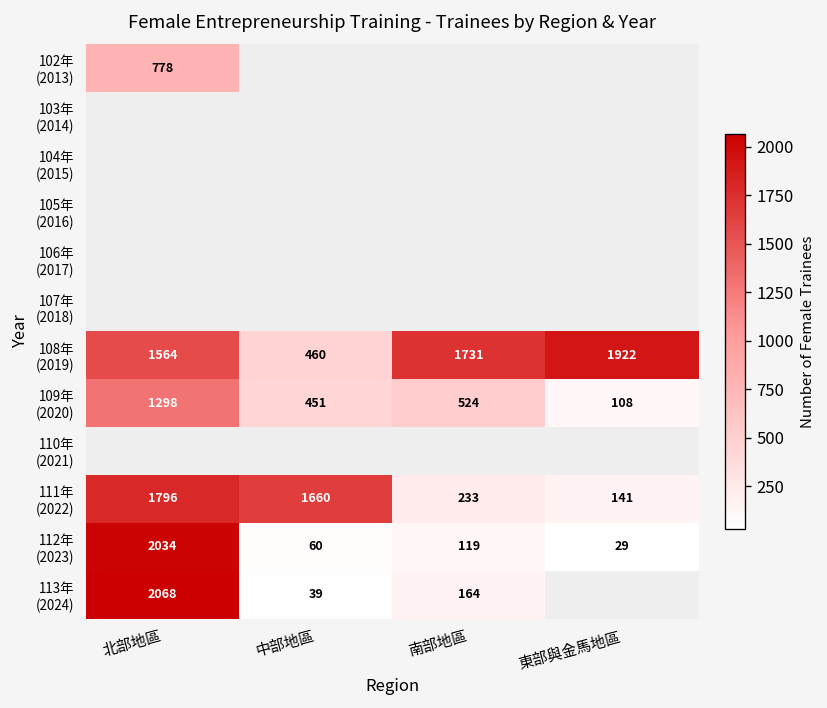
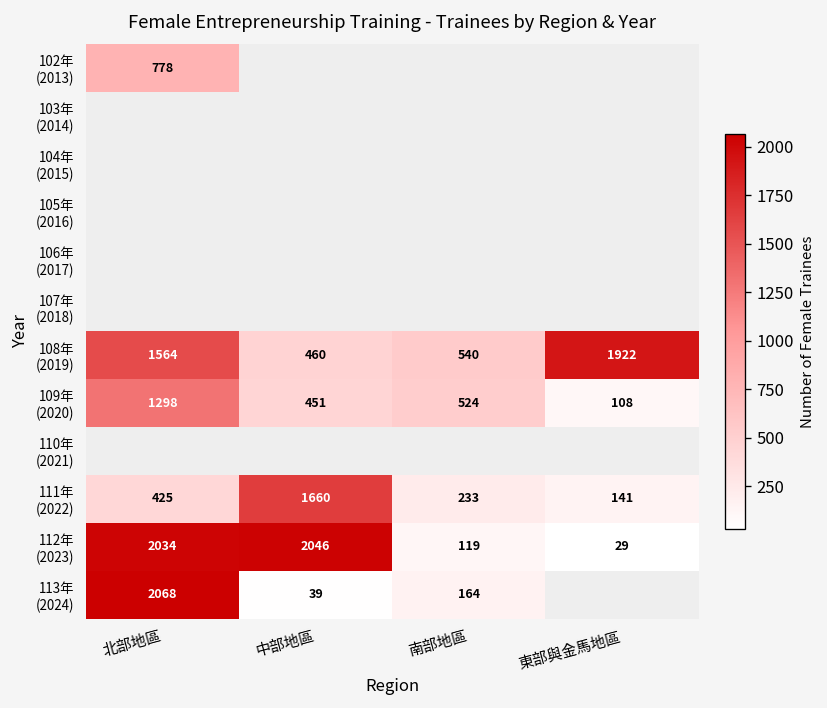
  {
    "102年 (2013)": {
      "北部地區": 778
    },
    "108年 (2019)": {
      "北部地區": 1564,
      "中部地區": 460,
-     "南部地區": 1731,
+     "南部地區": 540,
      "東部與金馬地區": 1922
    },
    "109年 (2020)": {
      "北部地區": 1298,
      "中部地區": 451,
      "南部地區": 524,
      "東部與金馬地區": 108
    },
    "111年 (2022)": {
-     "北部地區": 1796,
+     "北部地區": 425,
      "中部地區": 1660,
      "南部地區": 233,
      "東部與金馬地區": 141
    },
    "112年 (2023)": {
      "北部地區": 2034,
-     "中部地區": 60,
+     "中部地區": 2046,
      "南部地區": 119,
      "東部與金馬地區": 29
    },
    "113年 (2024)": {
      "北部地區": 2068,
      "中部地區": 39,
      "南部地區": 164
    }
  }
